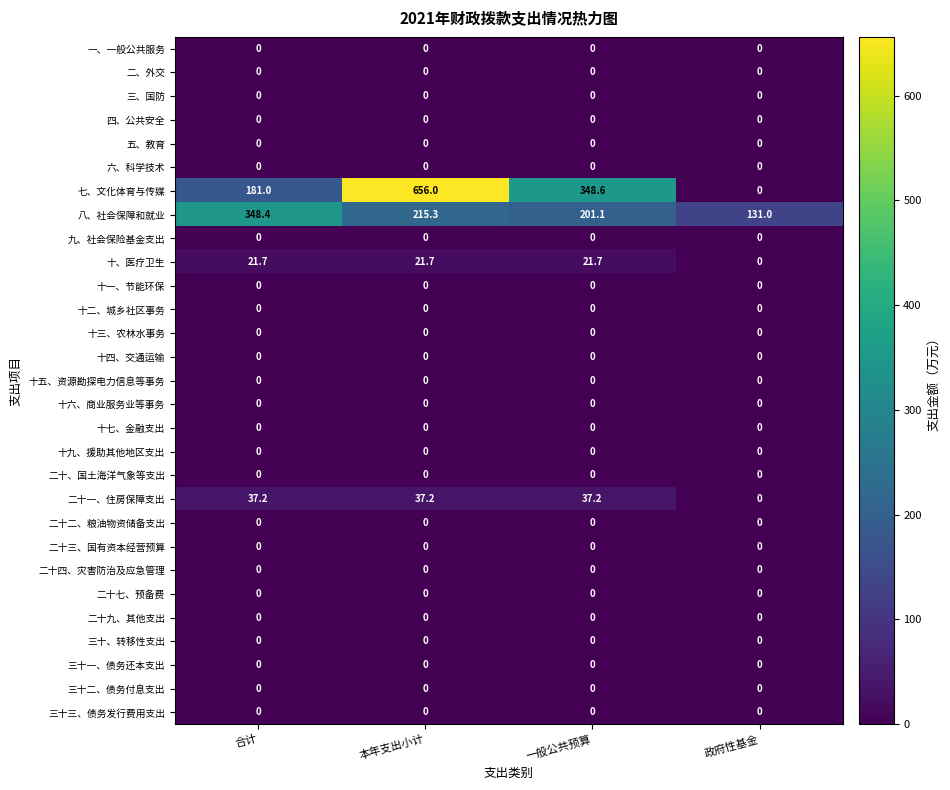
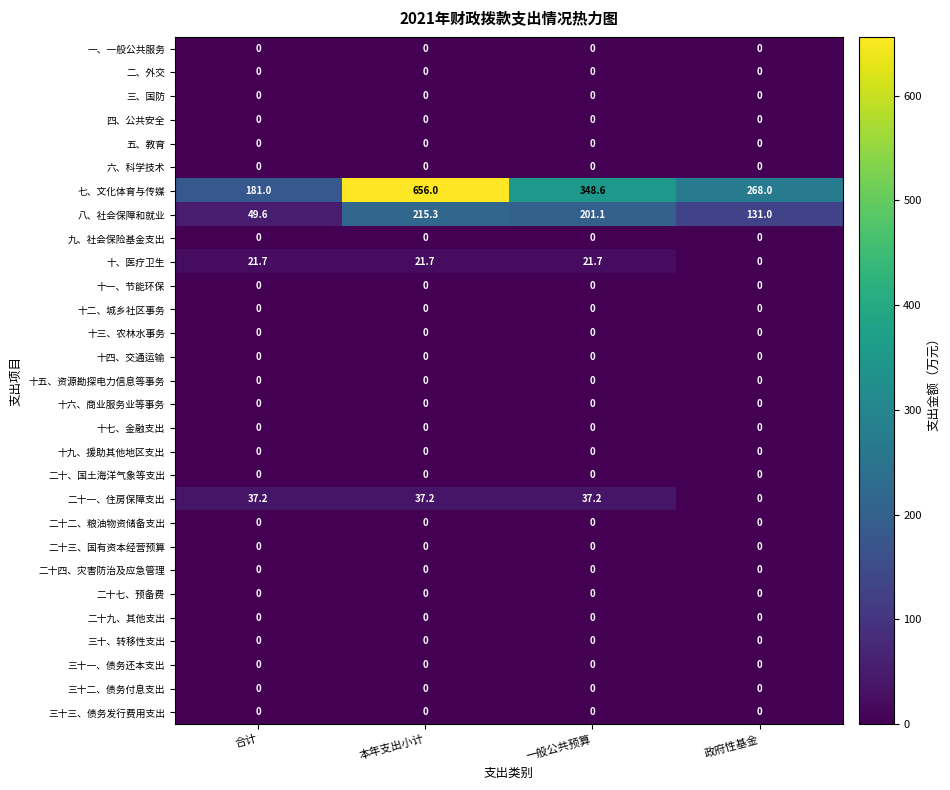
  {
    "一、一般公共服务": {
      "合计": 0,
      "本年支出小计": 0,
      "一般公共预算": 0,
      "政府性基金": 0
    },
    "二、外交": {
      "合计": 0,
      "本年支出小计": 0,
      "一般公共预算": 0,
      "政府性基金": 0
    },
    "三、国防": {
      "合计": 0,
      "本年支出小计": 0,
      "一般公共预算": 0,
      "政府性基金": 0
    },
    "四、公共安全": {
      "合计": 0,
      "本年支出小计": 0,
      "一般公共预算": 0,
      "政府性基金": 0
    },
    "五、教育": {
      "合计": 0,
      "本年支出小计": 0,
      "一般公共预算": 0,
      "政府性基金": 0
    },
    "六、科学技术": {
      "合计": 0,
      "本年支出小计": 0,
      "一般公共预算": 0,
      "政府性基金": 0
    },
    "七、文化体育与传媒": {
      "合计": 181.0,
      "本年支出小计": 656.0,
      "一般公共预算": 348.6,
-     "政府性基金": 0
+     "政府性基金": 268.0
    },
    "八、社会保障和就业": {
-     "合计": 348.4,
+     "合计": 49.6,
      "本年支出小计": 215.3,
      "一般公共预算": 201.1,
      "政府性基金": 131.0
    },
    "九、社会保险基金支出": {
      "合计": 0,
      "本年支出小计": 0,
      "一般公共预算": 0,
      "政府性基金": 0
    },
    "十、医疗卫生": {
      "合计": 21.7,
      "本年支出小计": 21.7,
      "一般公共预算": 21.7,
      "政府性基金": 0
    },
    "十一、节能环保": {
      "合计": 0,
      "本年支出小计": 0,
      "一般公共预算": 0,
      "政府性基金": 0
    },
    "十二、城乡社区事务": {
      "合计": 0,
      "本年支出小计": 0,
      "一般公共预算": 0,
      "政府性基金": 0
    },
    "十三、农林水事务": {
      "合计": 0,
      "本年支出小计": 0,
      "一般公共预算": 0,
      "政府性基金": 0
    },
    "十四、交通运输": {
      "合计": 0,
      "本年支出小计": 0,
      "一般公共预算": 0,
      "政府性基金": 0
    },
    "十五、资源勘探电力信息等事务": {
      "合计": 0,
      "本年支出小计": 0,
      "一般公共预算": 0,
      "政府性基金": 0
    },
    "十六、商业服务业等事务": {
      "合计": 0,
      "本年支出小计": 0,
      "一般公共预算": 0,
      "政府性基金": 0
    },
    "十七、金融支出": {
      "合计": 0,
      "本年支出小计": 0,
      "一般公共预算": 0,
      "政府性基金": 0
    },
    "十九、援助其他地区支出": {
      "合计": 0,
      "本年支出小计": 0,
      "一般公共预算": 0,
      "政府性基金": 0
    },
    "二十、国土海洋气象等支出": {
      "合计": 0,
      "本年支出小计": 0,
      "一般公共预算": 0,
      "政府性基金": 0
    },
    "二十一、住房保障支出": {
      "合计": 37.2,
      "本年支出小计": 37.2,
      "一般公共预算": 37.2,
      "政府性基金": 0
    },
    "二十二、粮油物资储备支出": {
      "合计": 0,
      "本年支出小计": 0,
      "一般公共预算": 0,
      "政府性基金": 0
    },
    "二十三、国有资本经营预算": {
      "合计": 0,
      "本年支出小计": 0,
      "一般公共预算": 0,
      "政府性基金": 0
    },
    "二十四、灾害防治及应急管理": {
      "合计": 0,
      "本年支出小计": 0,
      "一般公共预算": 0,
      "政府性基金": 0
    },
    "二十七、预备费": {
      "合计": 0,
      "本年支出小计": 0,
      "一般公共预算": 0,
      "政府性基金": 0
    },
    "二十九、其他支出": {
      "合计": 0,
      "本年支出小计": 0,
      "一般公共预算": 0,
      "政府性基金": 0
    },
    "三十、转移性支出": {
      "合计": 0,
      "本年支出小计": 0,
      "一般公共预算": 0,
      "政府性基金": 0
    },
    "三十一、债务还本支出": {
      "合计": 0,
      "本年支出小计": 0,
      "一般公共预算": 0,
      "政府性基金": 0
    },
    "三十二、债务付息支出": {
      "合计": 0,
      "本年支出小计": 0,
      "一般公共预算": 0,
      "政府性基金": 0
    },
    "三十三、债务发行费用支出": {
      "合计": 0,
      "本年支出小计": 0,
      "一般公共预算": 0,
      "政府性基金": 0
    }
  }
